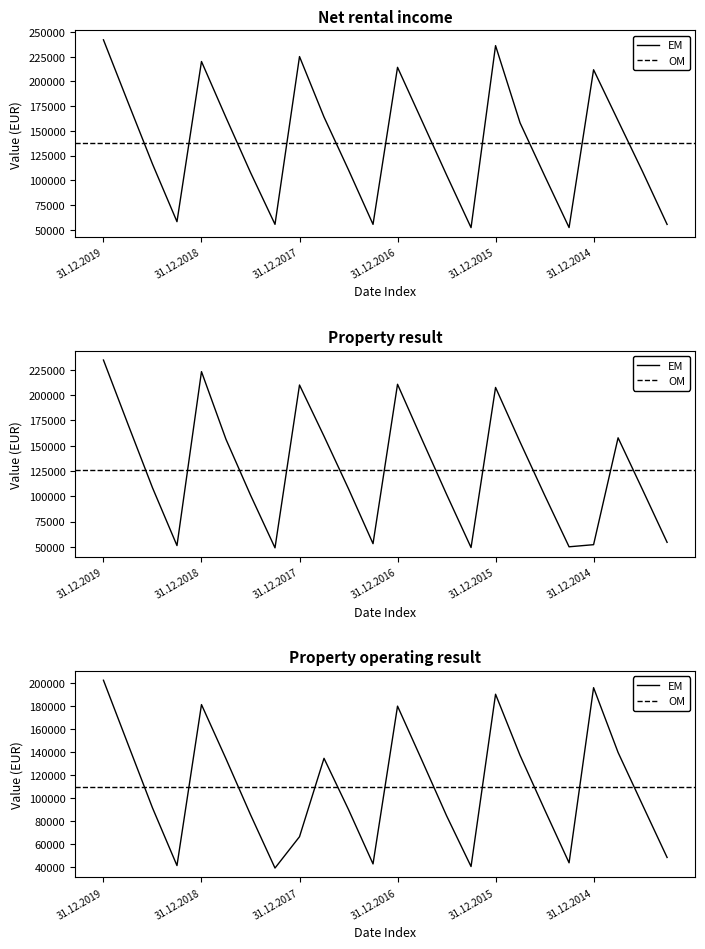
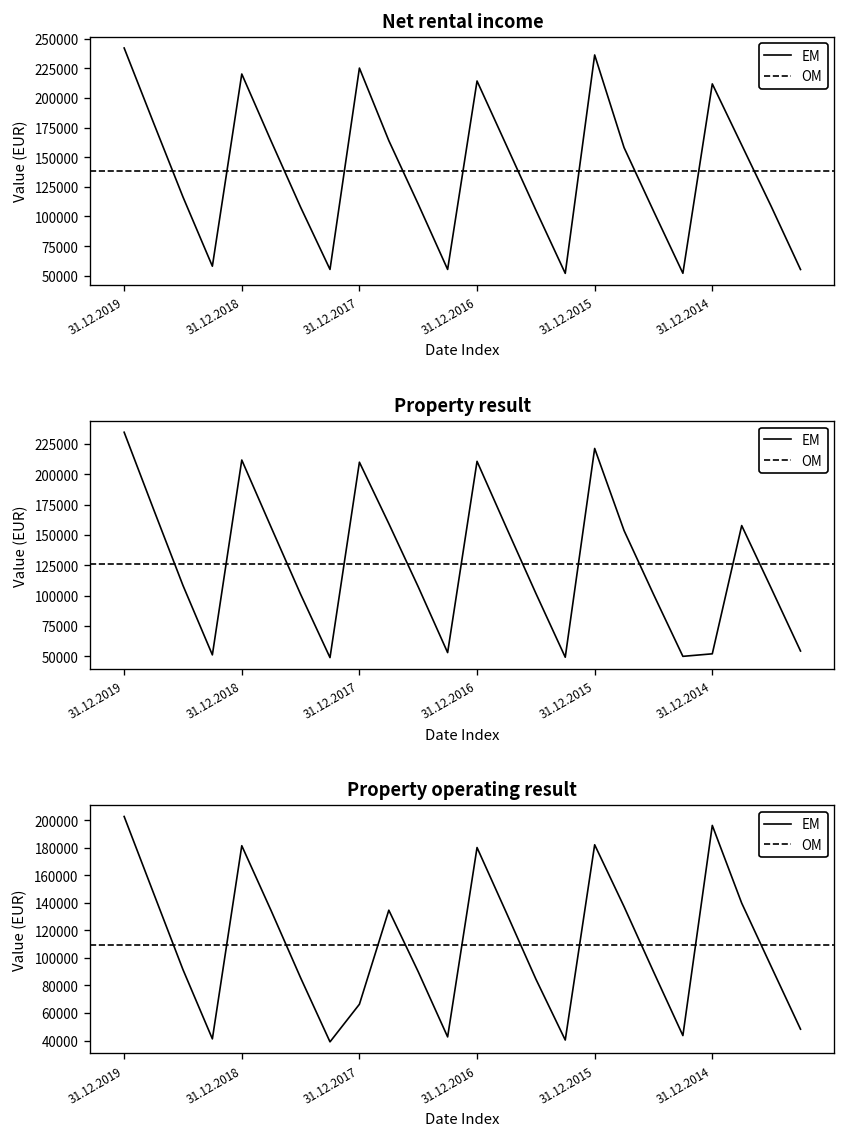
  {
    "Net rental income": {
      "31.12.2019": 240000,
      "31.12.2018": 220000,
      "31.12.2017": 230000,
      "31.12.2016": 210000,
      "31.12.2015": 240000,
      "31.12.2014": 210000
    },
    "Property result": {
      "31.12.2019": 235000,
-     "31.12.2018": 223000,
+     "31.12.2018": 212000,
      "31.12.2017": 210000,
      "31.12.2016": 211000,
-     "31.12.2015": 208000,
+     "31.12.2015": 221000,
      "31.12.2014": 52000
    },
    "Property operating result": {
      "31.12.2019": 203000,
      "31.12.2018": 181000,
      "31.12.2017": 66000,
      "31.12.2016": 180000,
-     "31.12.2015": 190000,
+     "31.12.2015": 182000,
      "31.12.2014": 196000
    }
  }
